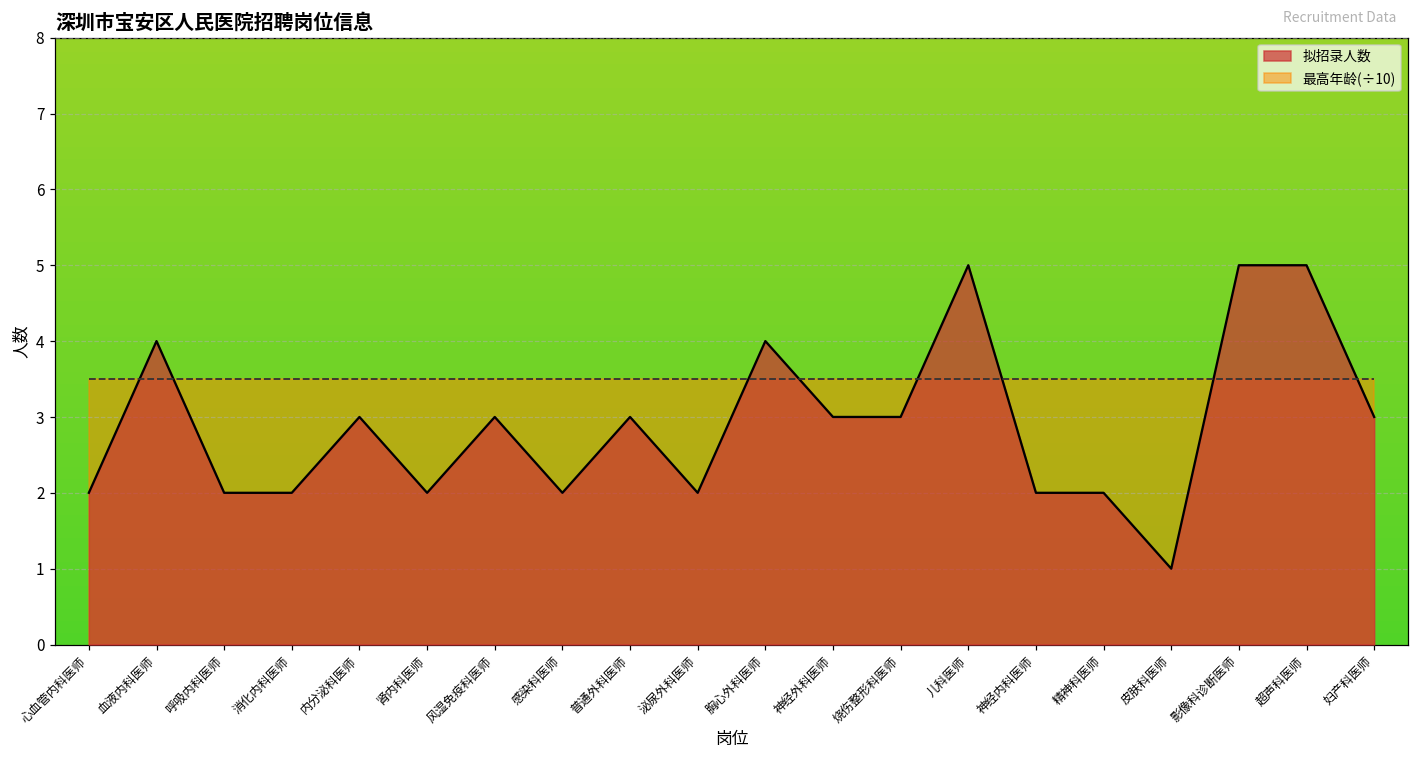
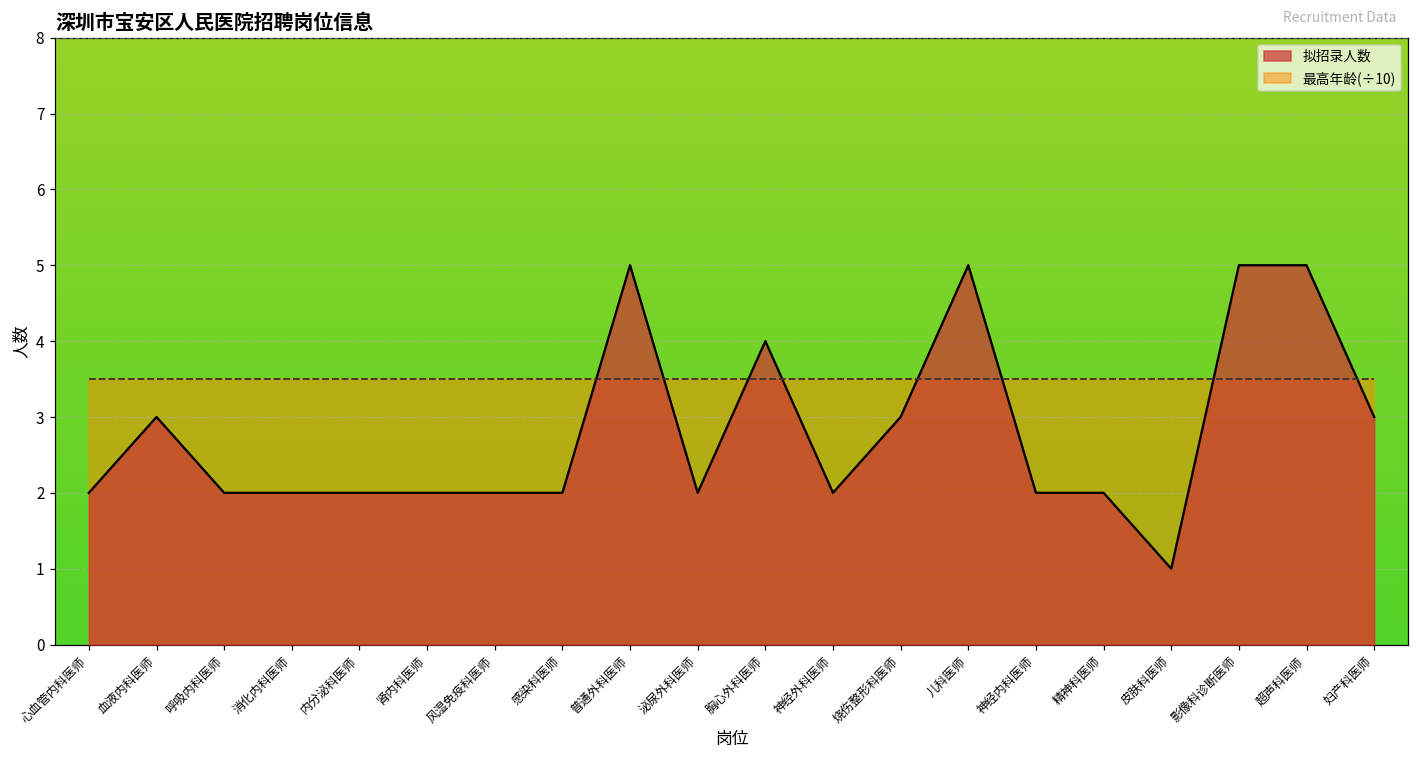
  {
    "拟招录人数": {
      "心血管内科医师": 2,
-     "血液内科医师": 4,
+     "血液内科医师": 3,
      "呼吸内科医师": 2,
      "消化内科医师": 2,
-     "内分泌科医师": 3,
+     "内分泌科医师": 2,
      "肾内科医师": 2,
-     "风湿免疫科医师": 3,
+     "风湿免疫科医师": 2,
      "感染科医师": 2,
-     "普通外科医师": 3,
+     "普通外科医师": 5,
      "泌尿外科医师": 2,
      "胸心外科医师": 4,
-     "神经外科医师": 3,
+     "神经外科医师": 2,
      "烧伤整形科医师": 3,
      "儿科医师": 5,
      "神经内科医师": 2,
      "精神科医师": 2,
      "皮肤科医师": 1,
      "影像科诊断医师": 5,
      "超声科医师": 5,
      "妇产科医师": 3
    },
    "最高年龄(÷10)": {
      "心血管内科医师": 3.5,
      "血液内科医师": 3.5,
      "呼吸内科医师": 3.5,
      "消化内科医师": 3.5,
      "内分泌科医师": 3.5,
      "肾内科医师": 3.5,
      "风湿免疫科医师": 3.5,
      "感染科医师": 3.5,
      "普通外科医师": 3.5,
      "泌尿外科医师": 3.5,
      "胸心外科医师": 3.5,
      "神经外科医师": 3.5,
      "烧伤整形科医师": 3.5,
      "儿科医师": 3.5,
      "神经内科医师": 3.5,
      "精神科医师": 3.5,
      "皮肤科医师": 3.5,
      "影像科诊断医师": 3.5,
      "超声科医师": 3.5,
      "妇产科医师": 3.5
    }
  }
